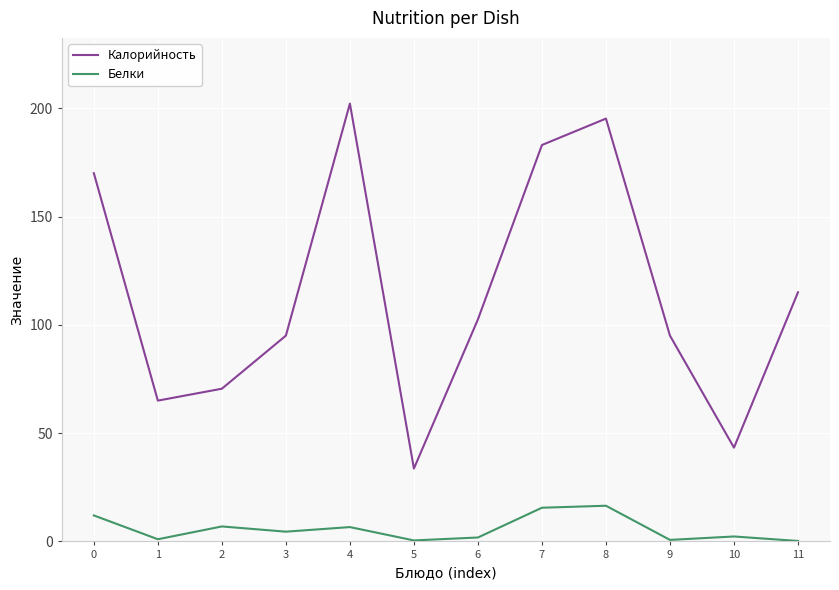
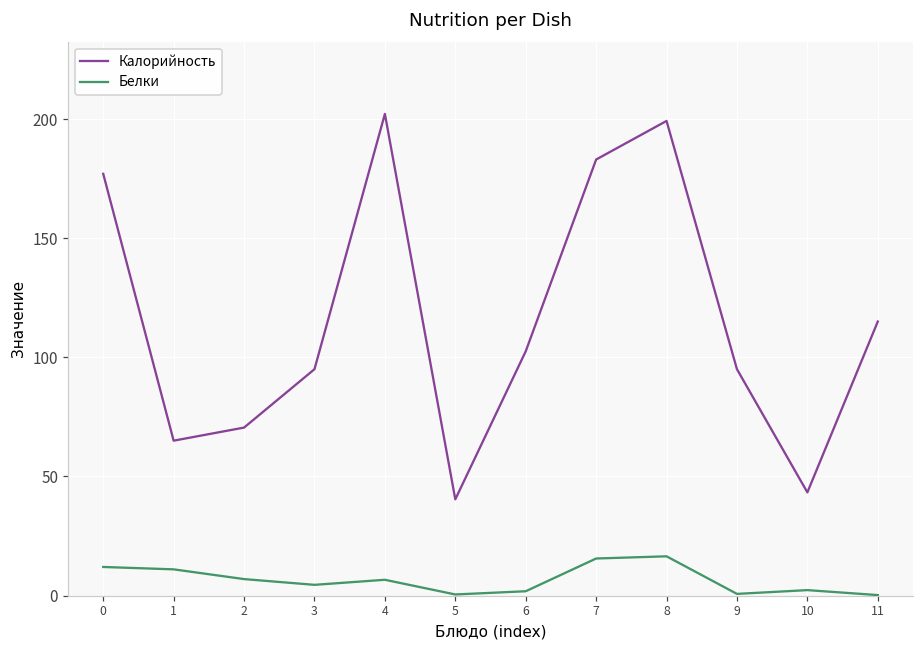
  {
    "Калорийность": {
-     "0": 170,
+     "0": 177,
      "1": 65,
      "2": 71,
      "3": 95,
      "4": 202,
-     "5": 34,
+     "5": 40,
      "6": 103,
      "7": 183,
-     "8": 195,
+     "8": 199,
      "9": 95,
      "10": 43,
      "11": 115
    },
    "Белки": {
      "0": 12,
-     "1": 1,
+     "1": 11,
      "2": 7,
      "3": 5,
      "4": 7,
      "5": 0,
      "6": 2,
      "7": 16,
      "8": 16,
      "9": 1,
      "10": 2,
      "11": 0
    }
  }
